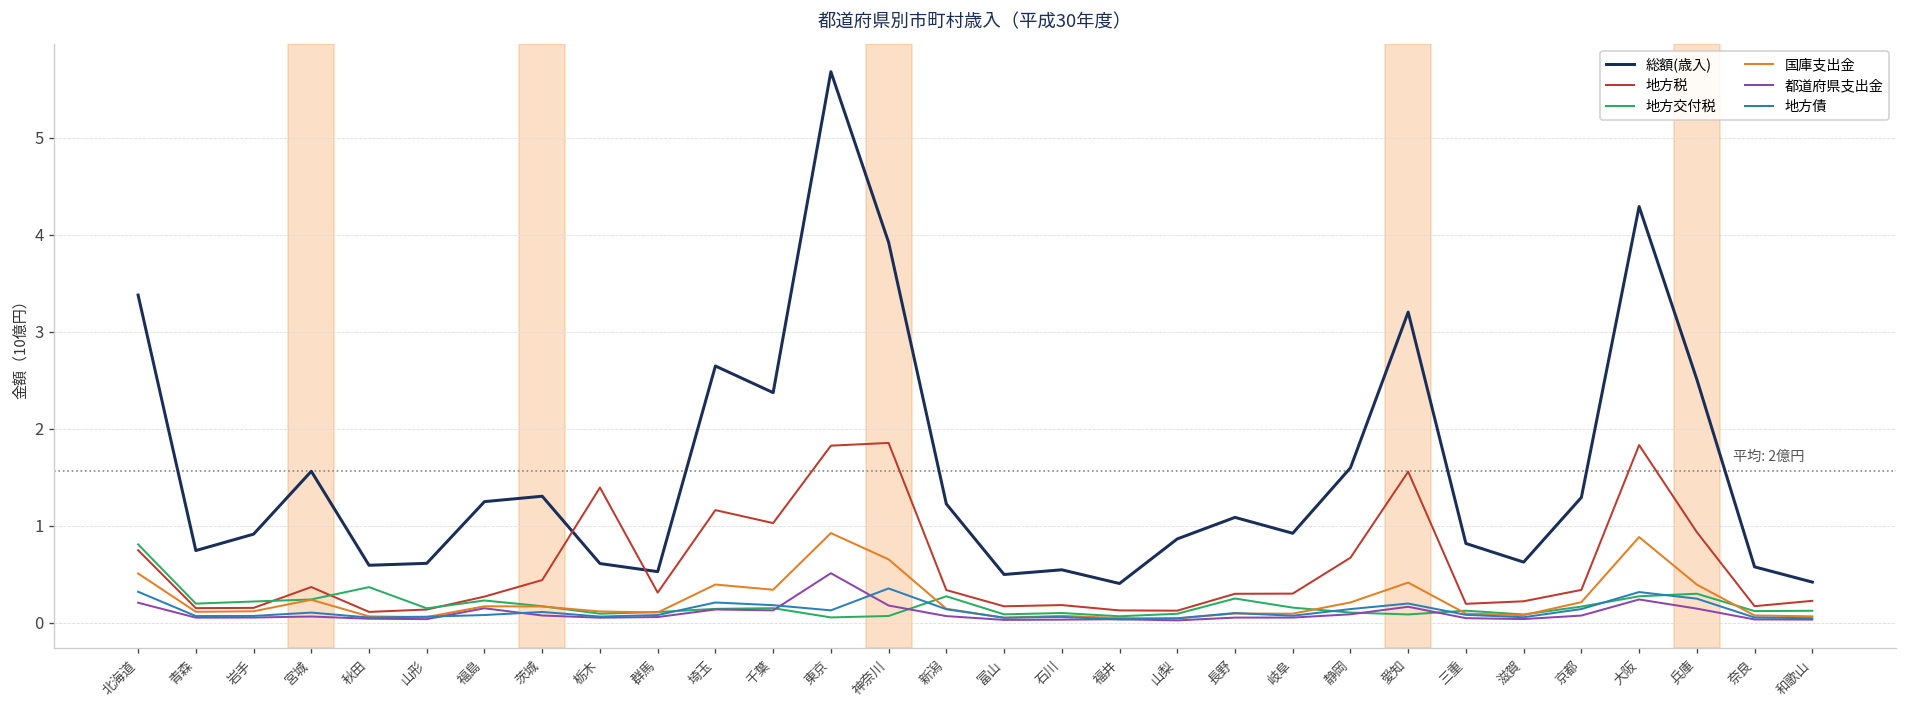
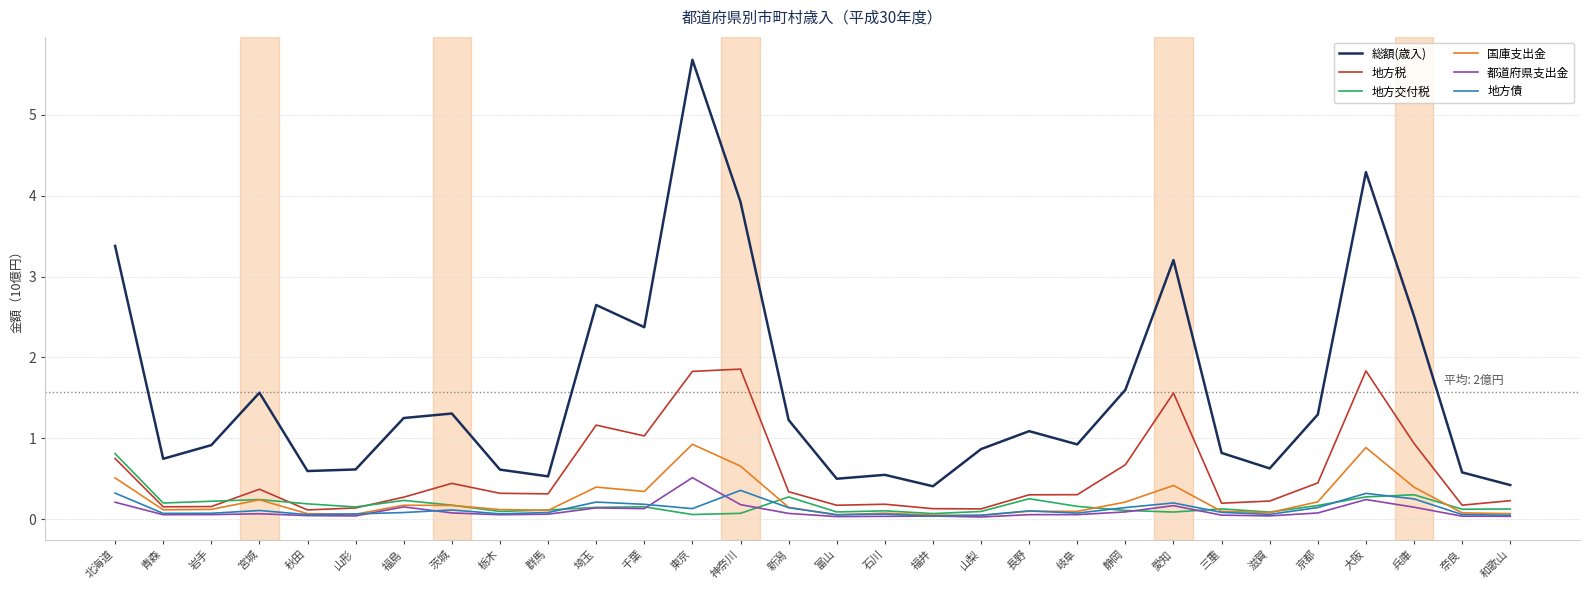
  {
    "総額(歳入)": {
      "北海道": 3.4,
      "青森": 0.7,
      "岩手": 0.9,
      "宮城": 1.6,
      "秋田": 0.6,
      "山形": 0.6,
      "福島": 1.2,
      "茨城": 1.3,
      "栃木": 0.6,
      "群馬": 0.5,
      "埼玉": 2.6,
      "千葉": 2.4,
      "東京": 5.7,
      "神奈川": 3.9,
      "新潟": 1.2,
      "富山": 0.5,
      "石川": 0.5,
      "福井": 0.4,
      "山梨": 0.9,
      "長野": 1.1,
      "岐阜": 0.9,
      "静岡": 1.6,
      "愛知": 3.2,
      "三重": 0.8,
      "滋賀": 0.6,
      "京都": 1.3,
      "大阪": 4.3,
      "兵庫": 2.5,
      "奈良": 0.6,
      "和歌山": 0.4
    },
    "地方税": {
      "北海道": 0.7,
      "青森": 0.2,
      "岩手": 0.2,
      "宮城": 0.4,
      "秋田": 0.1,
      "福島": 0.3,
      "茨城": 0.4,
-     "栃木": 1.4,
+     "栃木": 0.3,
      "群馬": 0.3,
      "埼玉": 1.2,
      "千葉": 1.0,
      "東京": 1.8,
      "神奈川": 1.9,
      "新潟": 0.3,
      "富山": 0.2,
      "石川": 0.2,
      "福井": 0.1,
      "山梨": 0.1,
      "長野": 0.3,
      "岐阜": 0.3,
      "静岡": 0.7,
      "愛知": 1.6,
      "三重": 0.2,
      "滋賀": 0.2,
-     "京都": 0.3,
+     "京都": 0.4,
      "大阪": 1.8,
      "兵庫": 0.9,
      "奈良": 0.2,
      "和歌山": 0.2
    },
    "地方交付税": {
      "北海道": 0.8,
      "青森": 0.2,
      "岩手": 0.2,
-     "秋田": 0.4,
+     "秋田": 0.2,
      "福島": 0.2,
      "東京": 0.1,
      "神奈川": 0.1,
      "新潟": 0.3,
      "富山": 0.1,
      "山梨": 0.1,
      "長野": 0.3,
      "岐阜": 0.2,
      "愛知": 0.1,
      "大阪": 0.3,
      "兵庫": 0.3,
      "奈良": 0.1,
      "和歌山": 0.1
    },
    "国庫支出金": {
      "北海道": 0.5,
      "青森": 0.1,
      "岩手": 0.1,
      "埼玉": 0.4,
      "千葉": 0.3,
      "東京": 0.9,
      "神奈川": 0.7,
      "静岡": 0.2,
      "愛知": 0.4,
      "京都": 0.2,
      "大阪": 0.9,
      "兵庫": 0.4
    },
    "都道府県支出金": {
      "北海道": 0.2,
      "宮城": 0.1,
      "茨城": 0.1,
      "東京": 0.5,
      "神奈川": 0.2,
      "新潟": 0.1,
      "長野": 0.1,
      "愛知": 0.2,
      "三重": 0.0,
      "京都": 0.1,
      "大阪": 0.2,
      "兵庫": 0.1
    },
    "地方債": {
      "北海道": 0.3,
      "宮城": 0.1,
      "福島": 0.1,
      "茨城": 0.1,
      "埼玉": 0.2,
      "東京": 0.1,
      "神奈川": 0.4,
      "静岡": 0.1,
      "愛知": 0.2,
      "大阪": 0.3,
      "兵庫": 0.2
    }
  }
